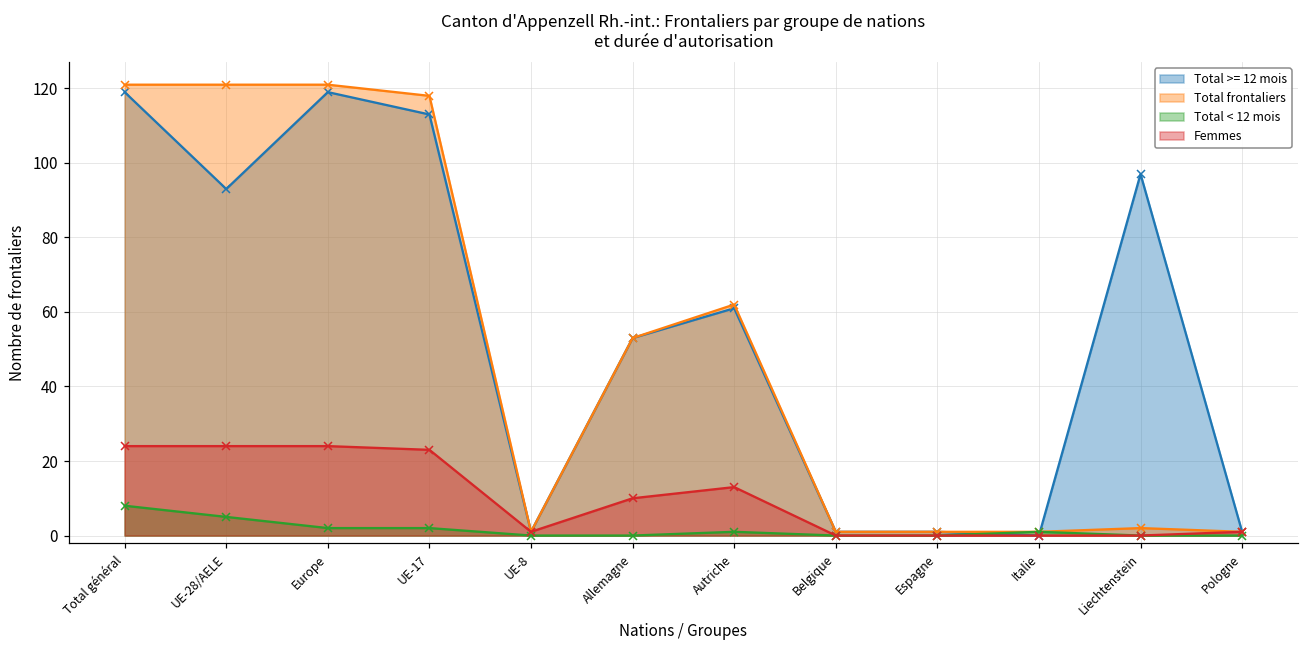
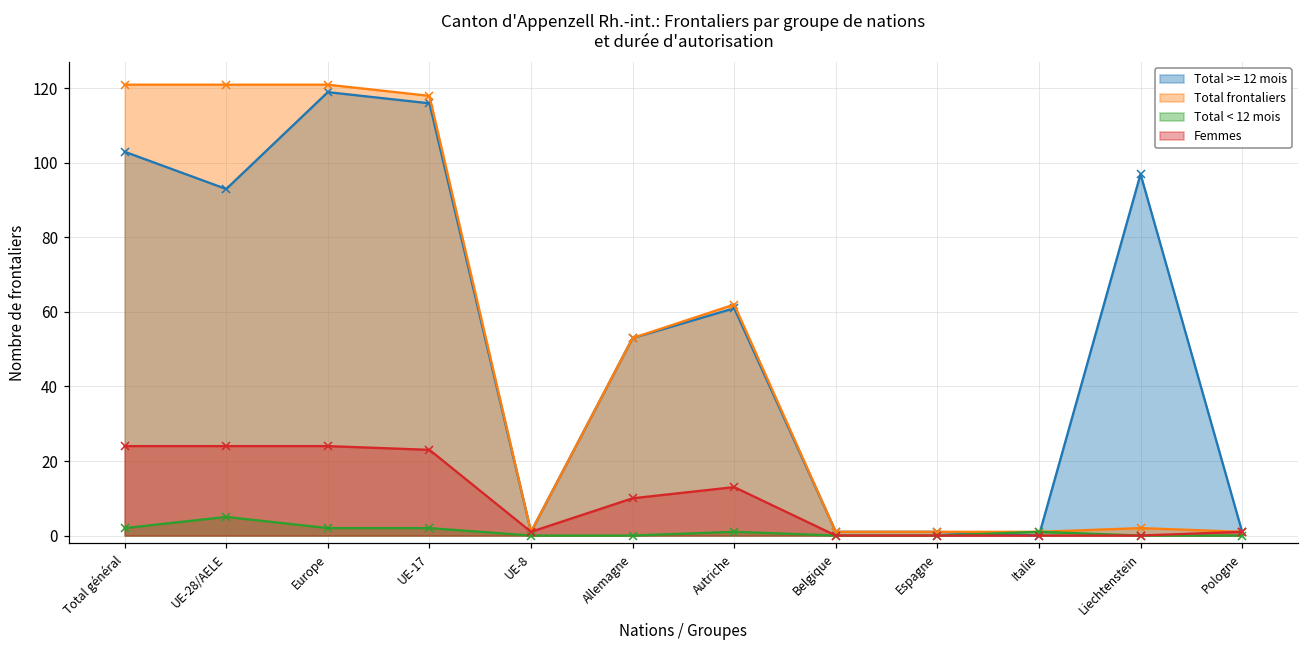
  {
    "Total >= 12 mois": {
-     "Total général": 119,
+     "Total général": 103,
      "UE-28/AELE": 93,
      "Europe": 119,
-     "UE-17": 113,
+     "UE-17": 116,
      "Autriche": 61,
      "Liechtenstein": 97
    },
    "Total < 12 mois": {
-     "Total général": 8,
+     "Total général": 2,
      "UE-28/AELE": 5,
      "Europe": 2,
      "UE-17": 2,
      "UE-8": 0,
      "Allemagne": 0,
      "Autriche": 1,
      "Pologne": 0
    }
  }
